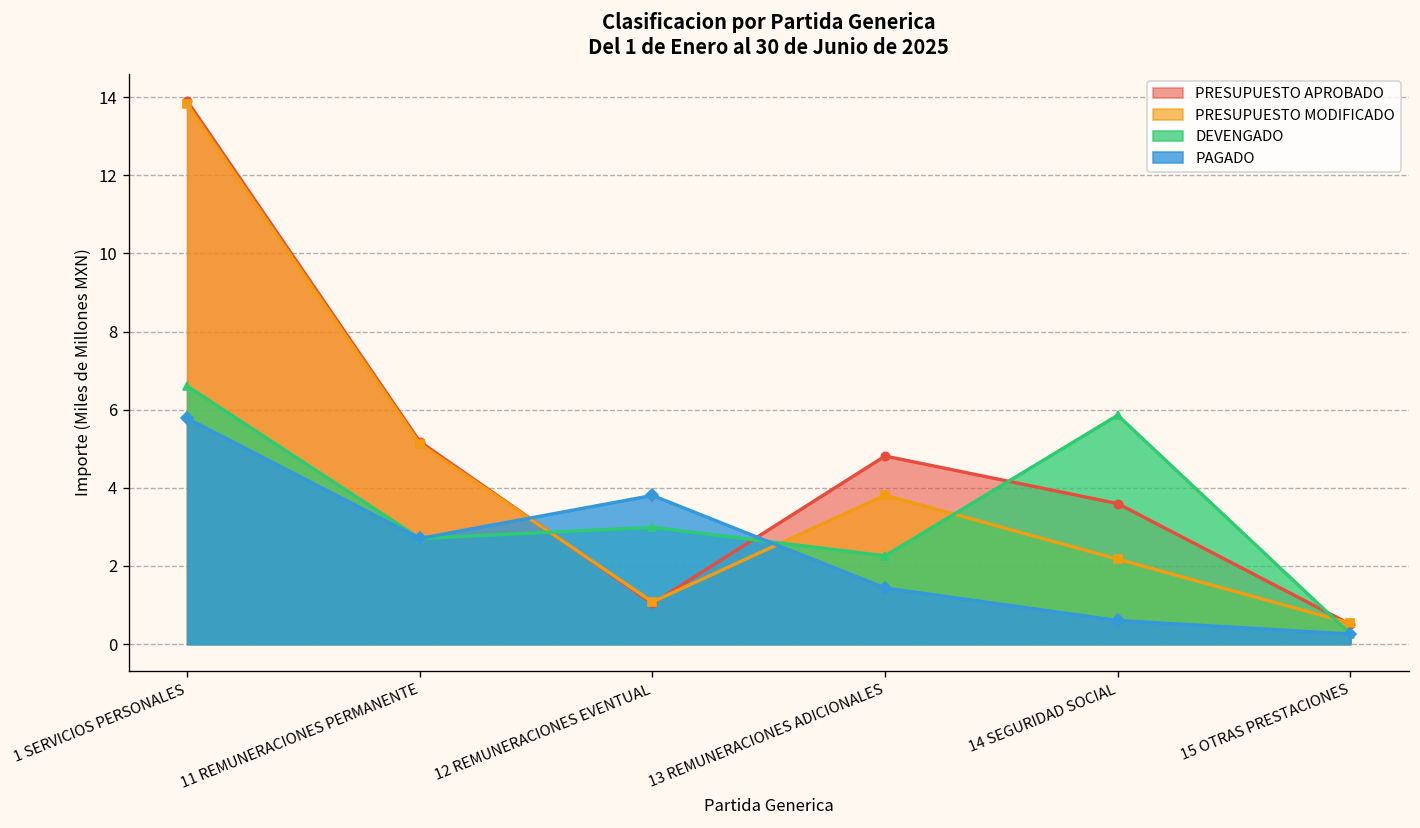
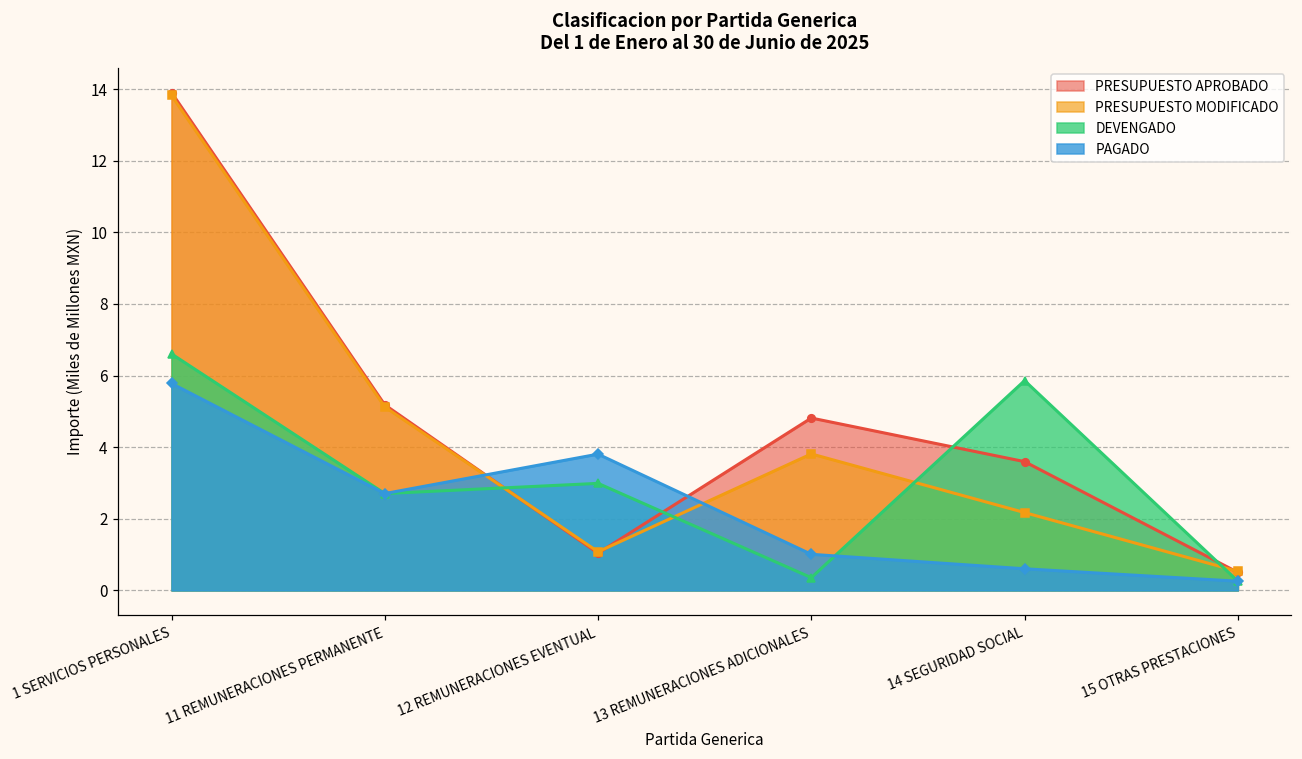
  {
    "PRESUPUESTO APROBADO": {
      "1 SERVICIOS PERSONALES": 13.9,
      "13 REMUNERACIONES ADICIONALES": 4.8,
      "14 SEGURIDAD SOCIAL": 3.6
    },
    "PRESUPUESTO MODIFICADO": {
      "1 SERVICIOS PERSONALES": 13.8,
      "13 REMUNERACIONES ADICIONALES": 3.8,
      "14 SEGURIDAD SOCIAL": 2.2
    },
    "DEVENGADO": {
      "1 SERVICIOS PERSONALES": 6.6,
      "12 REMUNERACIONES EVENTUAL": 3.0,
-     "13 REMUNERACIONES ADICIONALES": 2.3,
+     "13 REMUNERACIONES ADICIONALES": 0.4,
      "14 SEGURIDAD SOCIAL": 5.9
    },
    "PAGADO": {
      "1 SERVICIOS PERSONALES": 5.8,
      "12 REMUNERACIONES EVENTUAL": 3.8,
-     "13 REMUNERACIONES ADICIONALES": 1.4,
+     "13 REMUNERACIONES ADICIONALES": 1.0,
      "14 SEGURIDAD SOCIAL": 0.6
    }
  }
